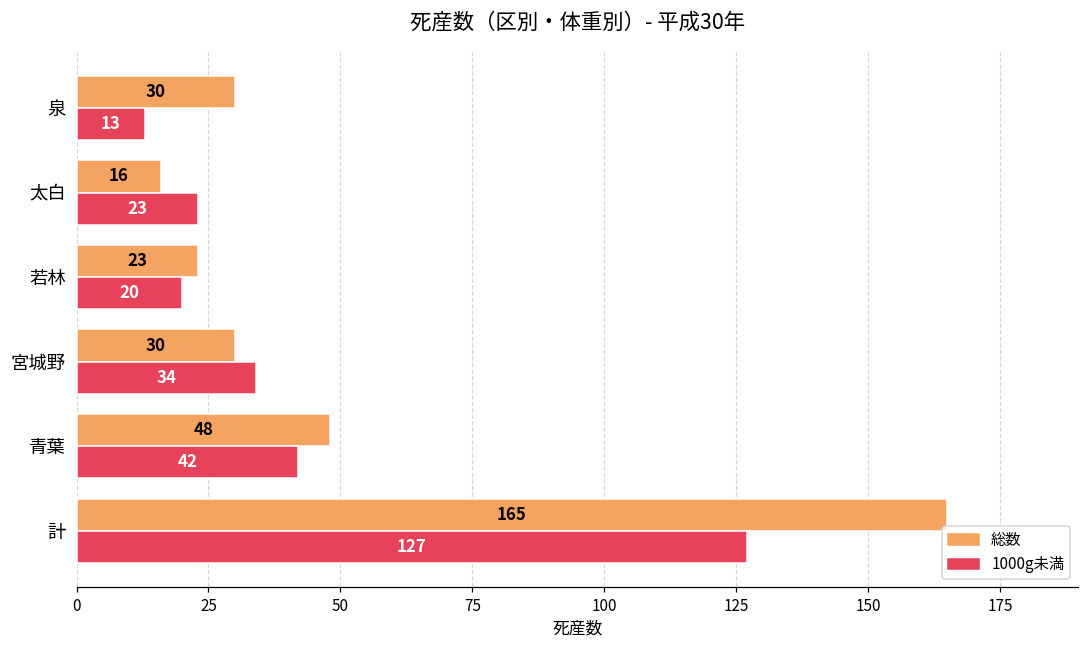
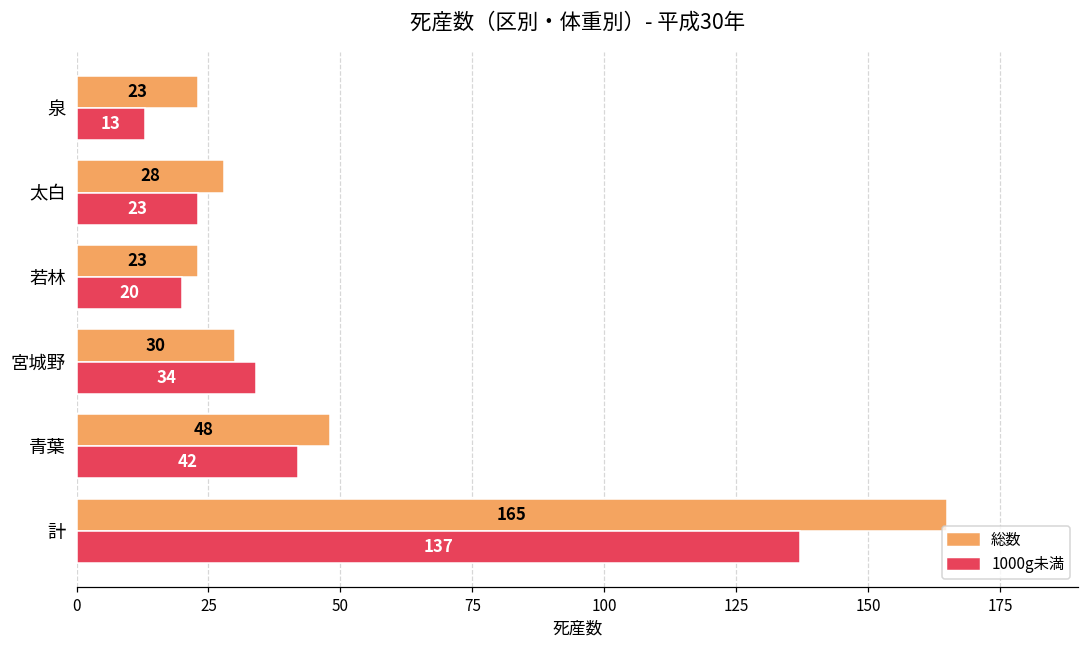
  {
    "総数": {
-     "泉": 30,
-     "太白": 16,
+     "泉": 23,
+     "太白": 28,
      "若林": 23,
      "宮城野": 30,
      "青葉": 48,
      "計": 165
    },
    "1000g未満": {
      "泉": 13,
      "太白": 23,
      "若林": 20,
      "宮城野": 34,
      "青葉": 42,
-     "計": 127
+     "計": 137
    }
  }
